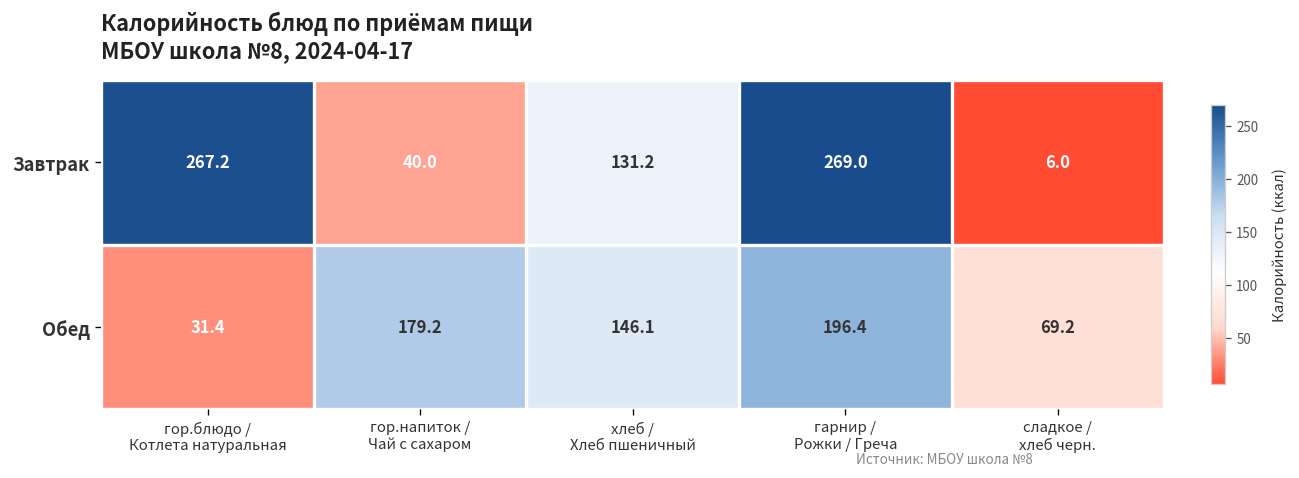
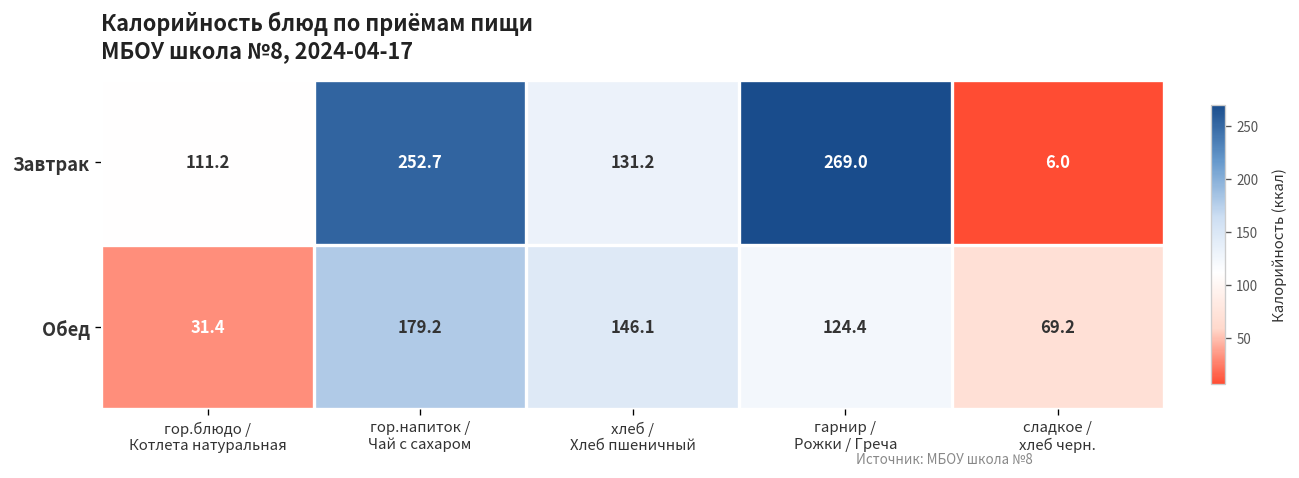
  {
    "Завтрак": {
-     "гор.блюдо / Котлета натуральная": 267.2,
-     "гор.напиток / Чай с сахаром": 40.0,
+     "гор.блюдо / Котлета натуральная": 111.2,
+     "гор.напиток / Чай с сахаром": 252.7,
      "хлеб / Хлеб пшеничный": 131.2,
      "гарнир / Рожки / Греча": 269.0,
      "сладкое / хлеб черн.": 6.0
    },
    "Обед": {
      "гор.блюдо / Котлета натуральная": 31.4,
      "гор.напиток / Чай с сахаром": 179.2,
      "хлеб / Хлеб пшеничный": 146.1,
-     "гарнир / Рожки / Греча": 196.4,
+     "гарнир / Рожки / Греча": 124.4,
      "сладкое / хлеб черн.": 69.2
    }
  }
